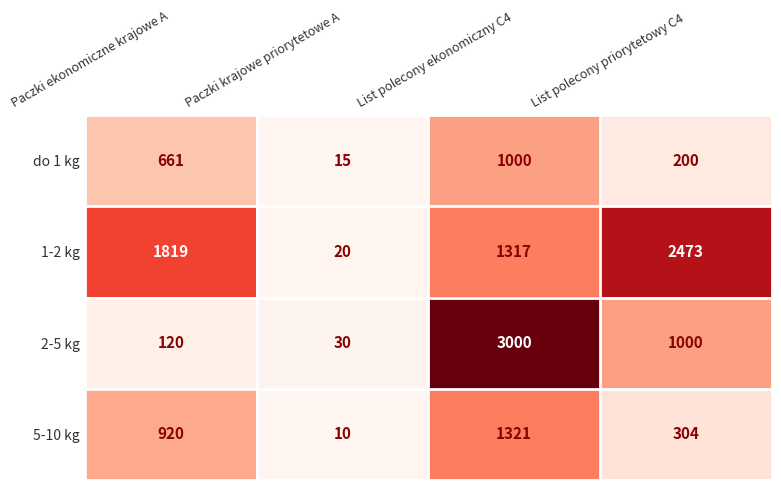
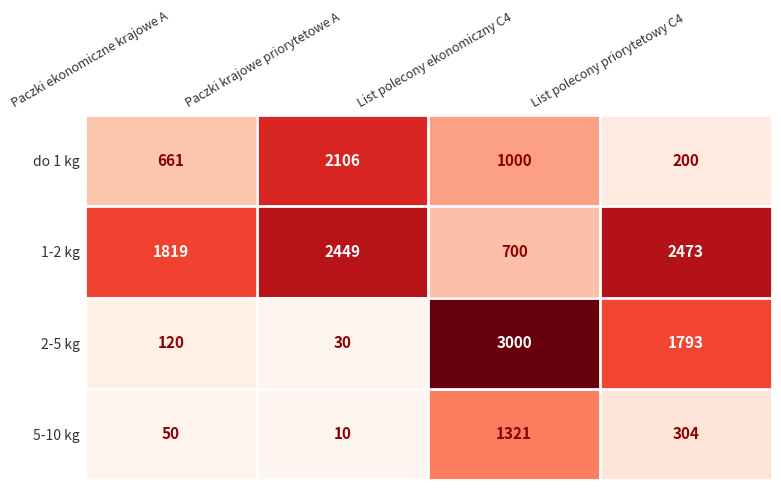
  {
    "do 1 kg": {
      "Paczki ekonomiczne krajowe A": 661,
-     "Paczki krajowe priorytetowe A": 15,
+     "Paczki krajowe priorytetowe A": 2106,
      "List polecony ekonomiczny C4": 1000,
      "List polecony priorytetowy C4": 200
    },
    "1-2 kg": {
      "Paczki ekonomiczne krajowe A": 1819,
-     "Paczki krajowe priorytetowe A": 20,
-     "List polecony ekonomiczny C4": 1317,
+     "Paczki krajowe priorytetowe A": 2449,
+     "List polecony ekonomiczny C4": 700,
      "List polecony priorytetowy C4": 2473
    },
    "2-5 kg": {
      "Paczki ekonomiczne krajowe A": 120,
      "Paczki krajowe priorytetowe A": 30,
      "List polecony ekonomiczny C4": 3000,
-     "List polecony priorytetowy C4": 1000
+     "List polecony priorytetowy C4": 1793
    },
    "5-10 kg": {
-     "Paczki ekonomiczne krajowe A": 920,
+     "Paczki ekonomiczne krajowe A": 50,
      "Paczki krajowe priorytetowe A": 10,
      "List polecony ekonomiczny C4": 1321,
      "List polecony priorytetowy C4": 304
    }
  }
